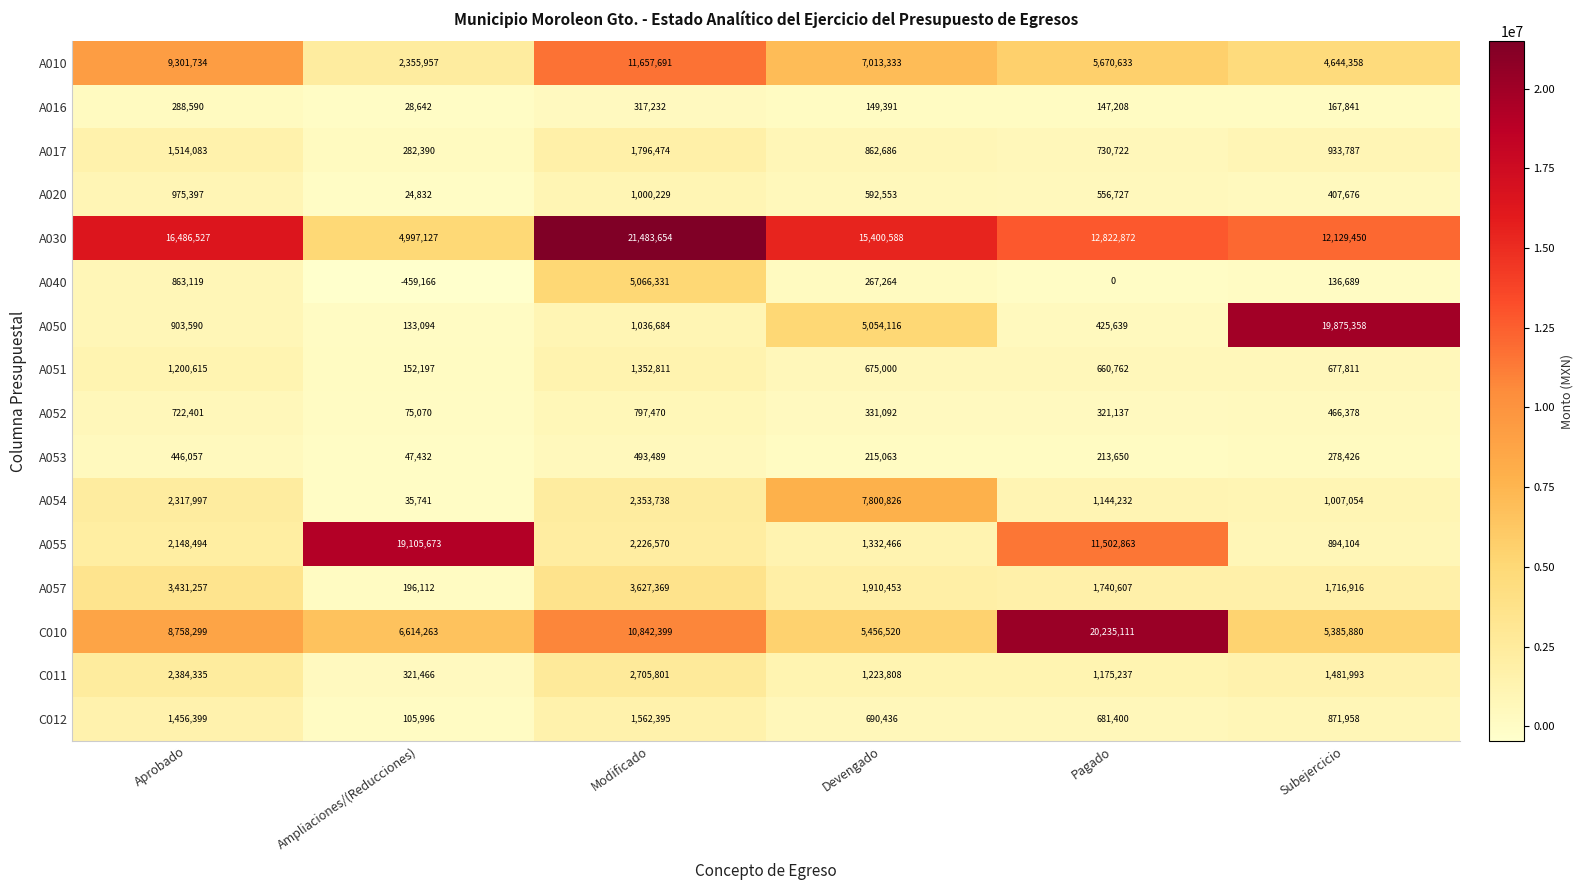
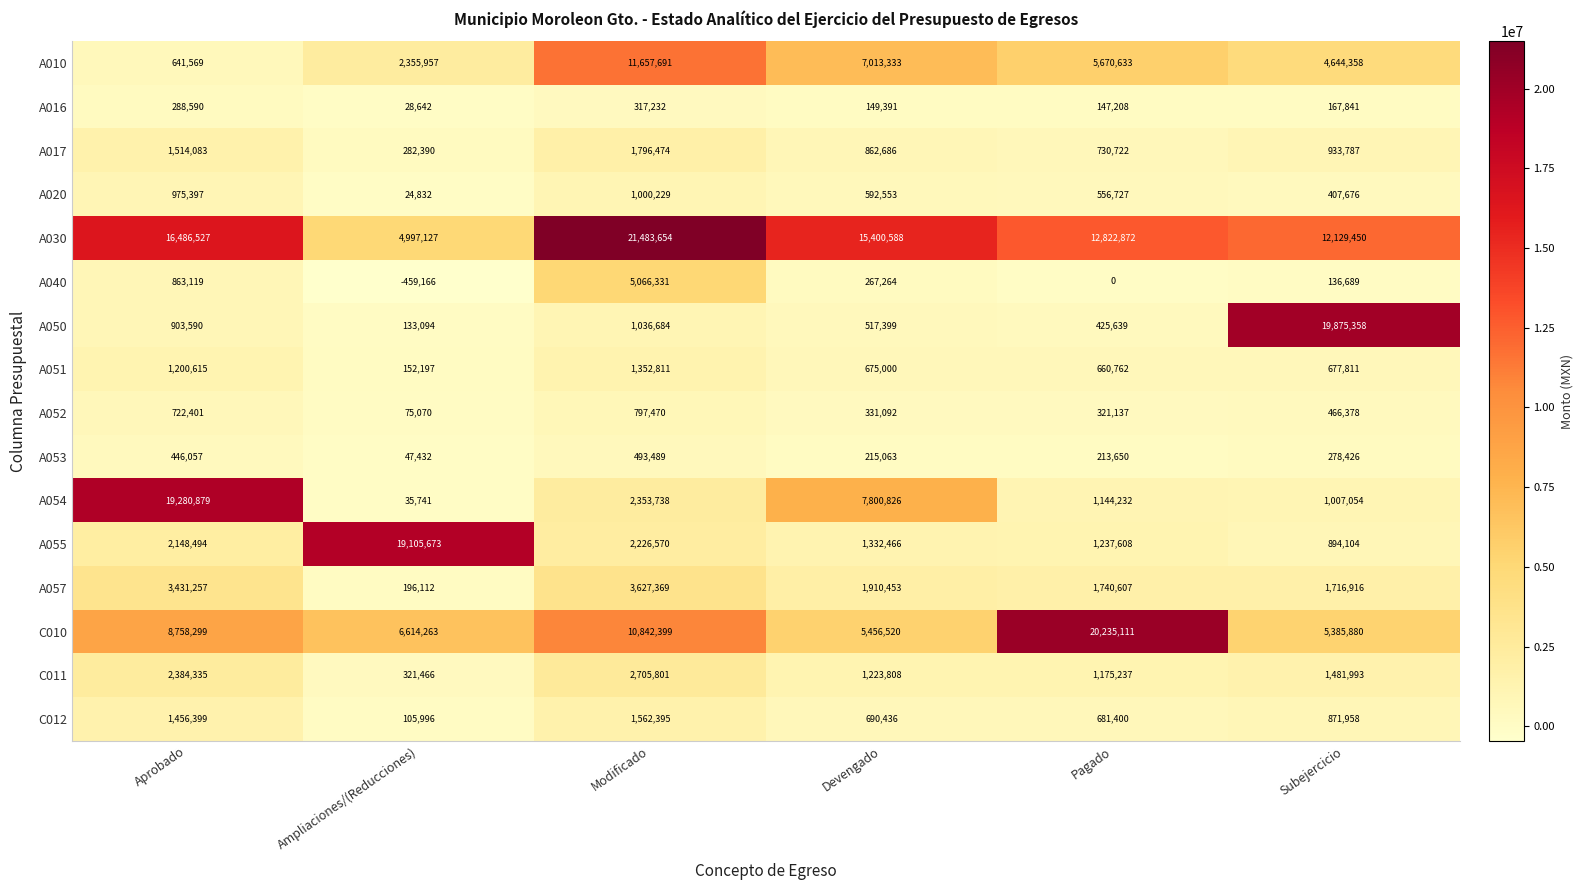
  {
    "A010": {
-     "Aprobado": "9,301,734",
+     "Aprobado": "641,569",
      "Ampliaciones/(Reducciones)": "2,355,957",
      "Modificado": "11,657,691",
      "Devengado": "7,013,333",
      "Pagado": "5,670,633",
      "Subejercicio": "4,644,358"
    },
    "A016": {
      "Aprobado": "288,590",
      "Ampliaciones/(Reducciones)": "28,642",
      "Modificado": "317,232",
      "Devengado": "149,391",
      "Pagado": "147,208",
      "Subejercicio": "167,841"
    },
    "A017": {
      "Aprobado": "1,514,083",
      "Ampliaciones/(Reducciones)": "282,390",
      "Modificado": "1,796,474",
      "Devengado": "862,686",
      "Pagado": "730,722",
      "Subejercicio": "933,787"
    },
    "A020": {
      "Aprobado": "975,397",
      "Ampliaciones/(Reducciones)": "24,832",
      "Modificado": "1,000,229",
      "Devengado": "592,553",
      "Pagado": "556,727",
      "Subejercicio": "407,676"
    },
    "A030": {
      "Aprobado": "16,486,527",
      "Ampliaciones/(Reducciones)": "4,997,127",
      "Modificado": "21,483,654",
      "Devengado": "15,400,588",
      "Pagado": "12,822,872",
      "Subejercicio": "12,129,450"
    },
    "A040": {
      "Aprobado": "863,119",
      "Ampliaciones/(Reducciones)": "-459,166",
      "Modificado": "5,066,331",
      "Devengado": "267,264",
      "Pagado": "0",
      "Subejercicio": "136,689"
    },
    "A050": {
      "Aprobado": "903,590",
      "Ampliaciones/(Reducciones)": "133,094",
      "Modificado": "1,036,684",
-     "Devengado": "5,054,116",
+     "Devengado": "517,399",
      "Pagado": "425,639",
      "Subejercicio": "19,875,358"
    },
    "A051": {
      "Aprobado": "1,200,615",
      "Ampliaciones/(Reducciones)": "152,197",
      "Modificado": "1,352,811",
      "Devengado": "675,000",
      "Pagado": "660,762",
      "Subejercicio": "677,811"
    },
    "A052": {
      "Aprobado": "722,401",
      "Ampliaciones/(Reducciones)": "75,070",
      "Modificado": "797,470",
      "Devengado": "331,092",
      "Pagado": "321,137",
      "Subejercicio": "466,378"
    },
    "A053": {
      "Aprobado": "446,057",
      "Ampliaciones/(Reducciones)": "47,432",
      "Modificado": "493,489",
      "Devengado": "215,063",
      "Pagado": "213,650",
      "Subejercicio": "278,426"
    },
    "A054": {
-     "Aprobado": "2,317,997",
+     "Aprobado": "19,280,879",
      "Ampliaciones/(Reducciones)": "35,741",
      "Modificado": "2,353,738",
      "Devengado": "7,800,826",
      "Pagado": "1,144,232",
      "Subejercicio": "1,007,054"
    },
    "A055": {
      "Aprobado": "2,148,494",
      "Ampliaciones/(Reducciones)": "19,105,673",
      "Modificado": "2,226,570",
      "Devengado": "1,332,466",
-     "Pagado": "11,502,863",
+     "Pagado": "1,237,608",
      "Subejercicio": "894,104"
    },
    "A057": {
      "Aprobado": "3,431,257",
      "Ampliaciones/(Reducciones)": "196,112",
      "Modificado": "3,627,369",
      "Devengado": "1,910,453",
      "Pagado": "1,740,607",
      "Subejercicio": "1,716,916"
    },
    "C010": {
      "Aprobado": "8,758,299",
      "Ampliaciones/(Reducciones)": "6,614,263",
      "Modificado": "10,842,399",
      "Devengado": "5,456,520",
      "Pagado": "20,235,111",
      "Subejercicio": "5,385,880"
    },
    "C011": {
      "Aprobado": "2,384,335",
      "Ampliaciones/(Reducciones)": "321,466",
      "Modificado": "2,705,801",
      "Devengado": "1,223,808",
      "Pagado": "1,175,237",
      "Subejercicio": "1,481,993"
    },
    "C012": {
      "Aprobado": "1,456,399",
      "Ampliaciones/(Reducciones)": "105,996",
      "Modificado": "1,562,395",
      "Devengado": "690,436",
      "Pagado": "681,400",
      "Subejercicio": "871,958"
    }
  }
